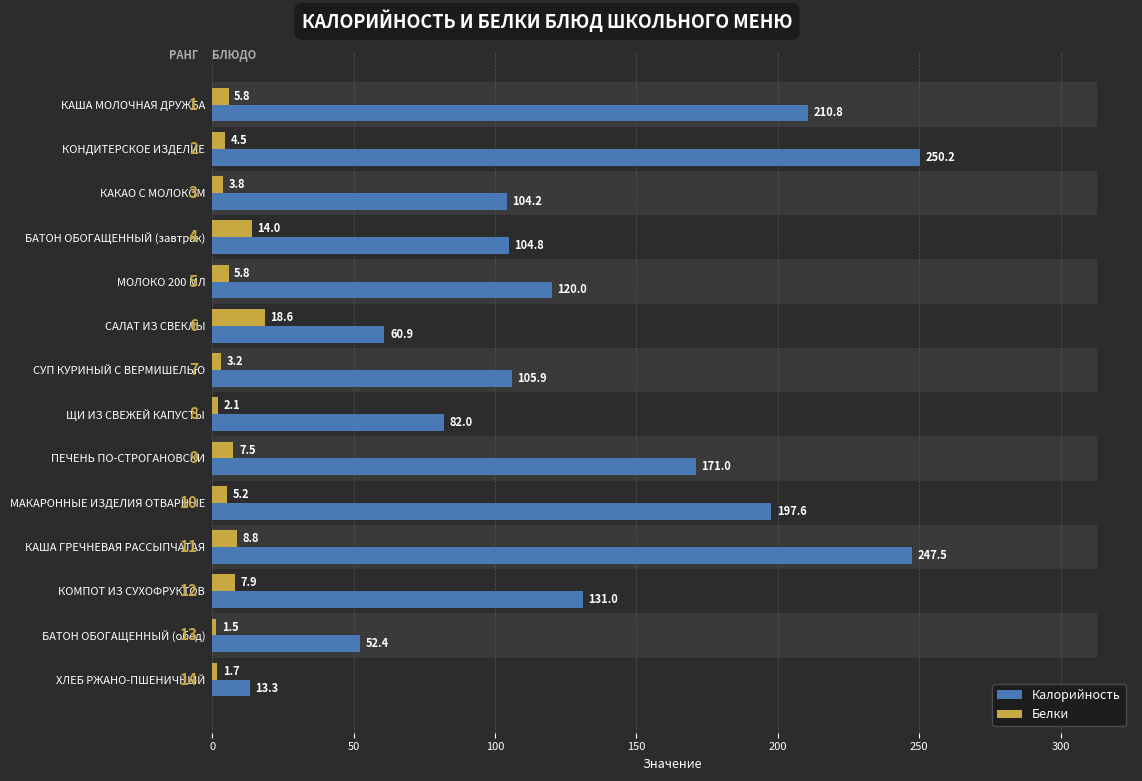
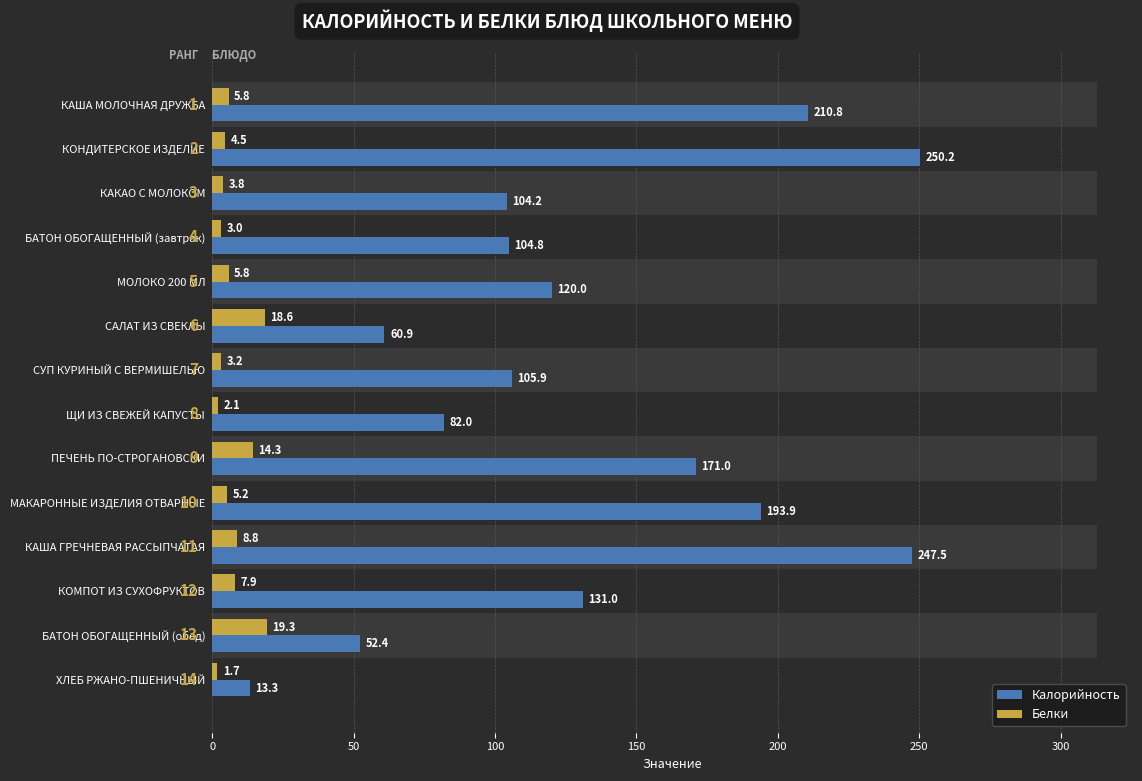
  {
    "Калорийность": {
-     "МАКАРОННЫЕ ИЗДЕЛИЯ ОТВАРНЫЕ": 197.6
+     "МАКАРОННЫЕ ИЗДЕЛИЯ ОТВАРНЫЕ": 193.9
    },
    "Белки": {
-     "БАТОН ОБОГАЩЕННЫЙ (завтрак)": 14.0,
-     "ПЕЧЕНЬ ПО-СТРОГАНОВСКИ": 7.5,
-     "БАТОН ОБОГАЩЕННЫЙ (обед)": 1.5
+     "БАТОН ОБОГАЩЕННЫЙ (завтрак)": 3.0,
+     "ПЕЧЕНЬ ПО-СТРОГАНОВСКИ": 14.3,
+     "БАТОН ОБОГАЩЕННЫЙ (обед)": 19.3
    }
  }
